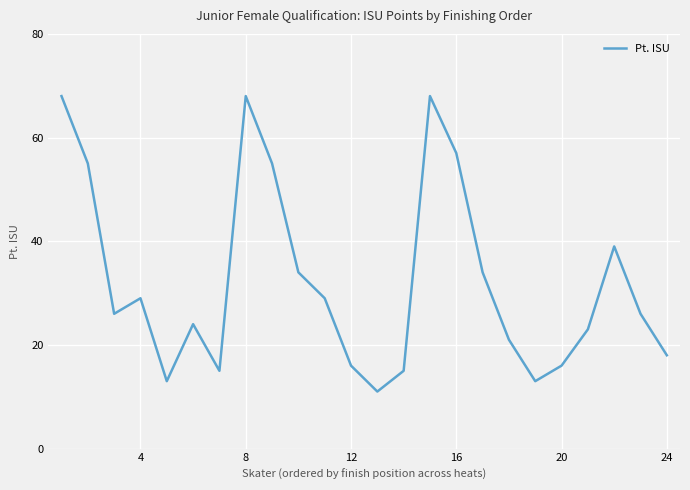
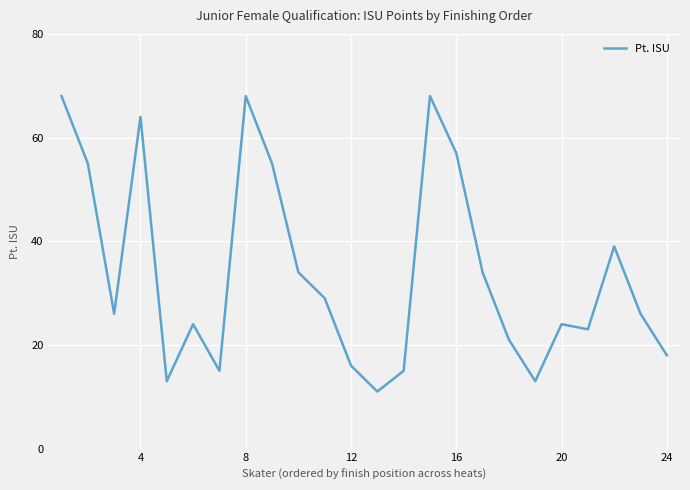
  {
-   "4": 29,
+   "4": 64,
    "8": 68,
    "12": 16,
    "16": 57,
-   "20": 16,
+   "20": 24,
    "24": 18
  }
